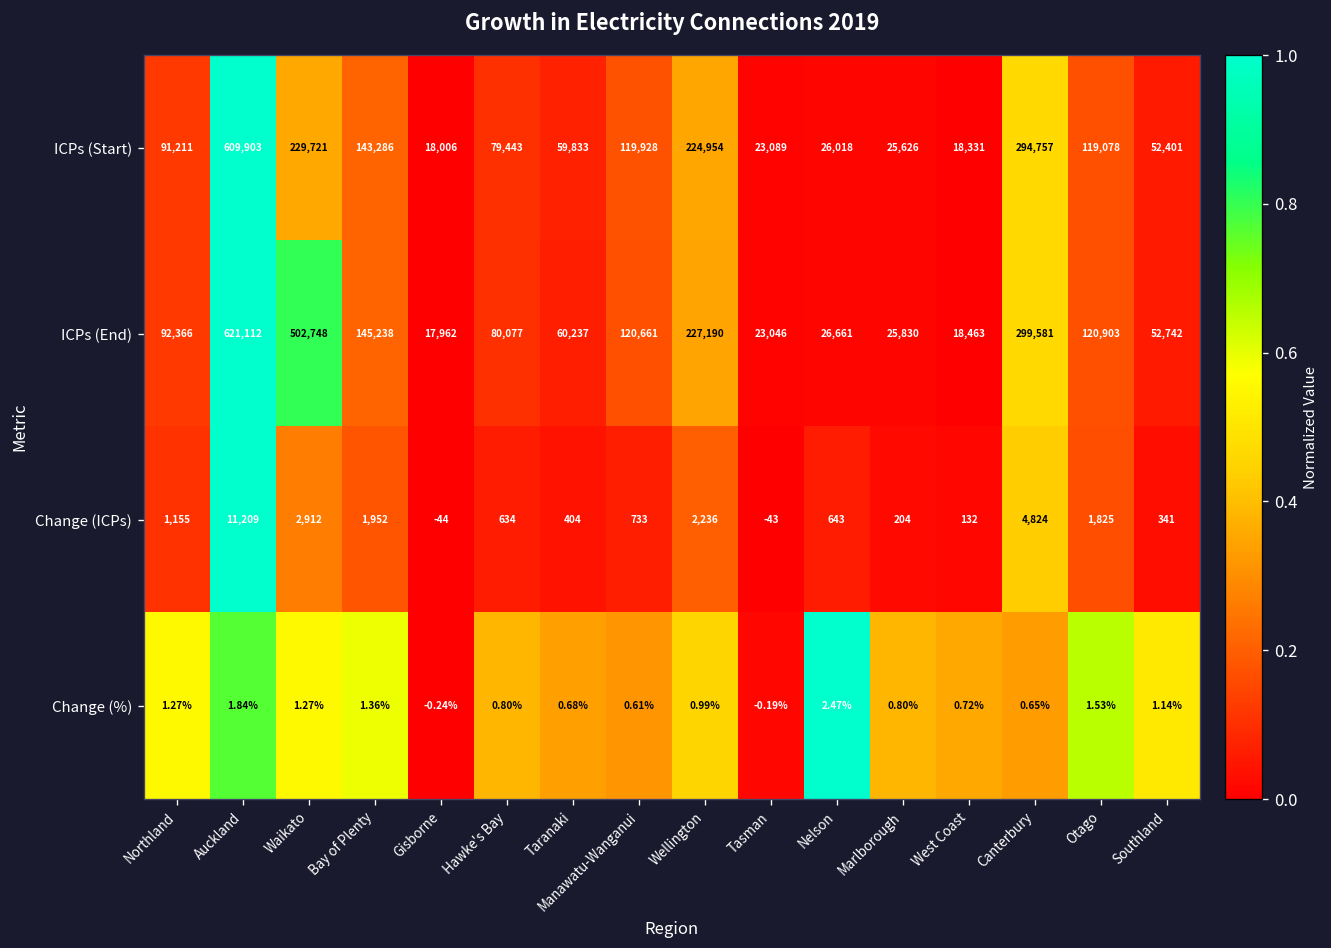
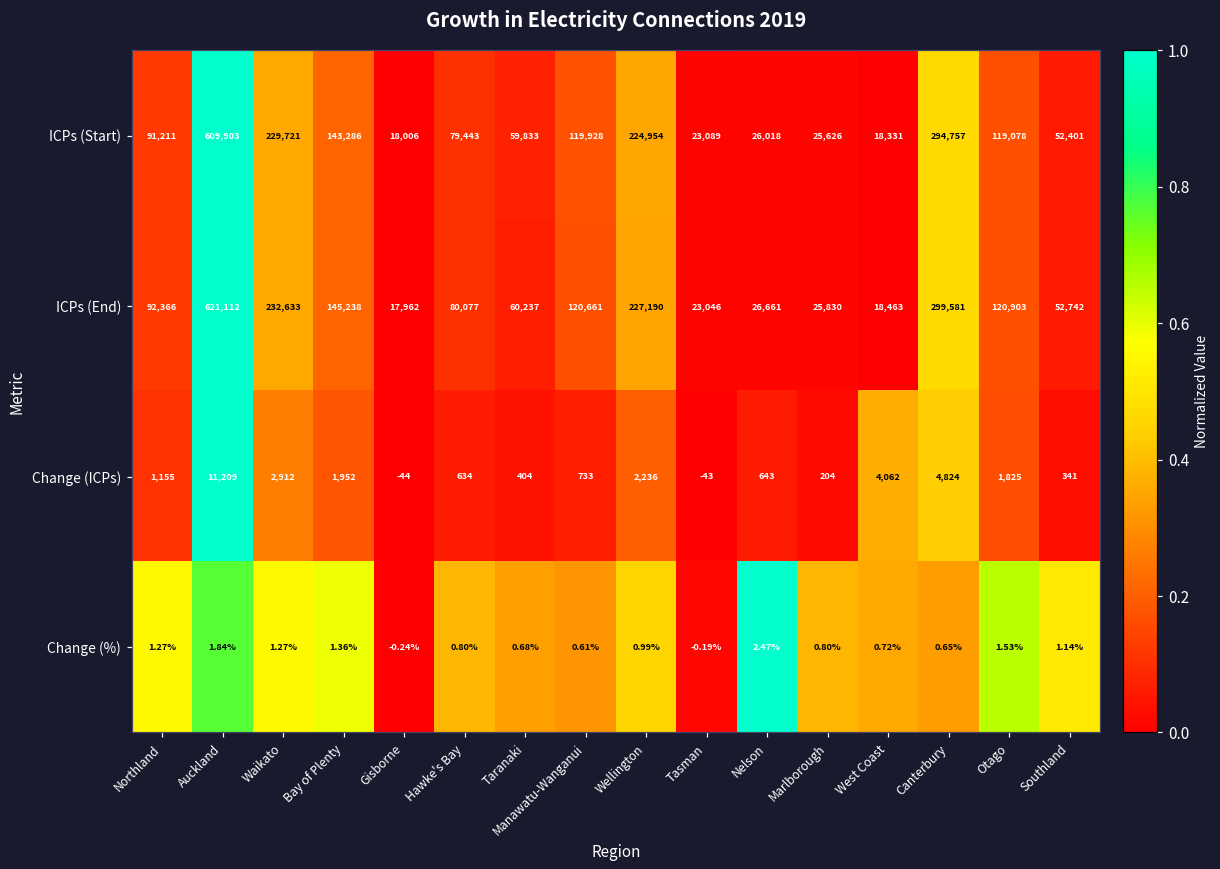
  {
    "ICPs (Start)": {
      "Northland": "91,211",
      "Auckland": "609,903",
      "Waikato": "229,721",
      "Bay of Plenty": "143,286",
      "Gisborne": "18,006",
      "Hawke's Bay": "79,443",
      "Taranaki": "59,833",
      "Manawatu-Wanganui": "119,928",
      "Wellington": "224,954",
      "Tasman": "23,089",
      "Nelson": "26,018",
      "Marlborough": "25,626",
      "West Coast": "18,331",
      "Canterbury": "294,757",
      "Otago": "119,078",
      "Southland": "52,401"
    },
    "ICPs (End)": {
      "Northland": "92,366",
      "Auckland": "621,112",
-     "Waikato": "502,748",
+     "Waikato": "232,633",
      "Bay of Plenty": "145,238",
      "Gisborne": "17,962",
      "Hawke's Bay": "80,077",
      "Taranaki": "60,237",
      "Manawatu-Wanganui": "120,661",
      "Wellington": "227,190",
      "Tasman": "23,046",
      "Nelson": "26,661",
      "Marlborough": "25,830",
      "West Coast": "18,463",
      "Canterbury": "299,581",
      "Otago": "120,903",
      "Southland": "52,742"
    },
    "Change (ICPs)": {
      "Northland": "1,155",
      "Auckland": "11,209",
      "Waikato": "2,912",
      "Bay of Plenty": "1,952",
      "Gisborne": "-44",
      "Hawke's Bay": "634",
      "Taranaki": "404",
      "Manawatu-Wanganui": "733",
      "Wellington": "2,236",
      "Tasman": "-43",
      "Nelson": "643",
      "Marlborough": "204",
-     "West Coast": "132",
+     "West Coast": "4,062",
      "Canterbury": "4,824",
      "Otago": "1,825",
      "Southland": "341"
    },
    "Change (%)": {
      "Northland": "1.27%",
      "Auckland": "1.84%",
      "Waikato": "1.27%",
      "Bay of Plenty": "1.36%",
      "Gisborne": "-0.24%",
      "Hawke's Bay": "0.80%",
      "Taranaki": "0.68%",
      "Manawatu-Wanganui": "0.61%",
      "Wellington": "0.99%",
      "Tasman": "-0.19%",
      "Nelson": "2.47%",
      "Marlborough": "0.80%",
      "West Coast": "0.72%",
      "Canterbury": "0.65%",
      "Otago": "1.53%",
      "Southland": "1.14%"
    }
  }
